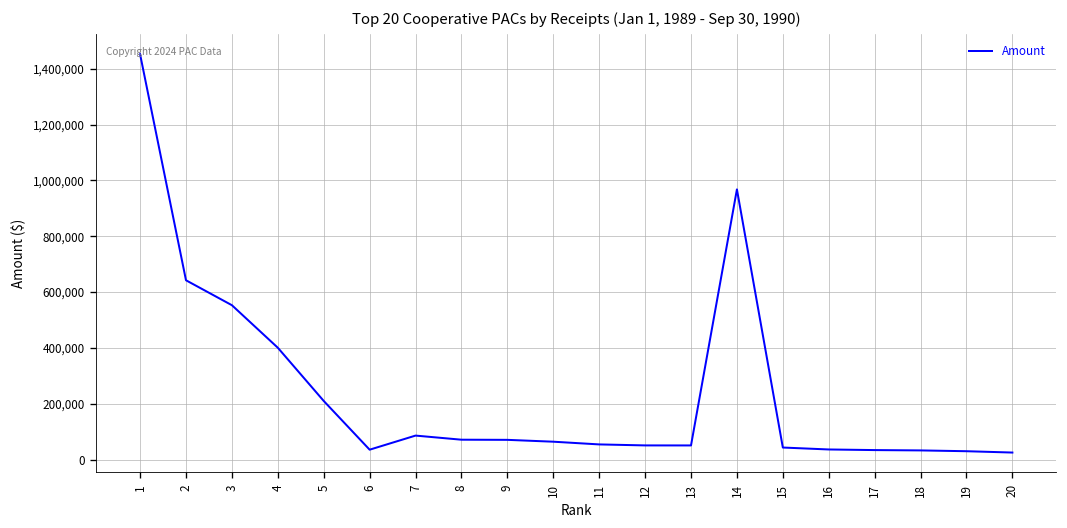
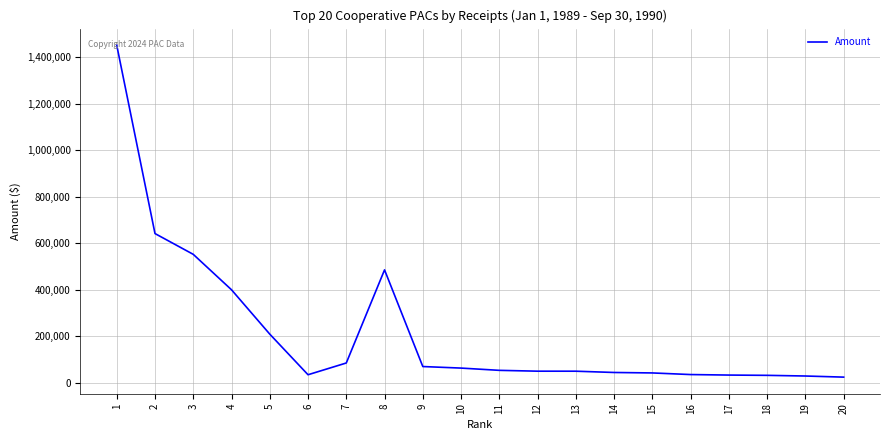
  {
    "2": "640,000",
    "3": "550,000",
    "4": "400,000",
    "5": "210,000",
    "6": "40,000",
    "7": "90,000",
-   "8": "70,000",
+   "8": "490,000",
    "9": "70,000",
    "10": "60,000",
    "11": "50,000",
    "12": "50,000",
    "13": "50,000",
-   "14": "970,000",
+   "14": "40,000",
    "15": "40,000",
    "16": "40,000",
    "17": "30,000",
    "18": "30,000",
    "19": "30,000",
    "20": "20,000"
  }
